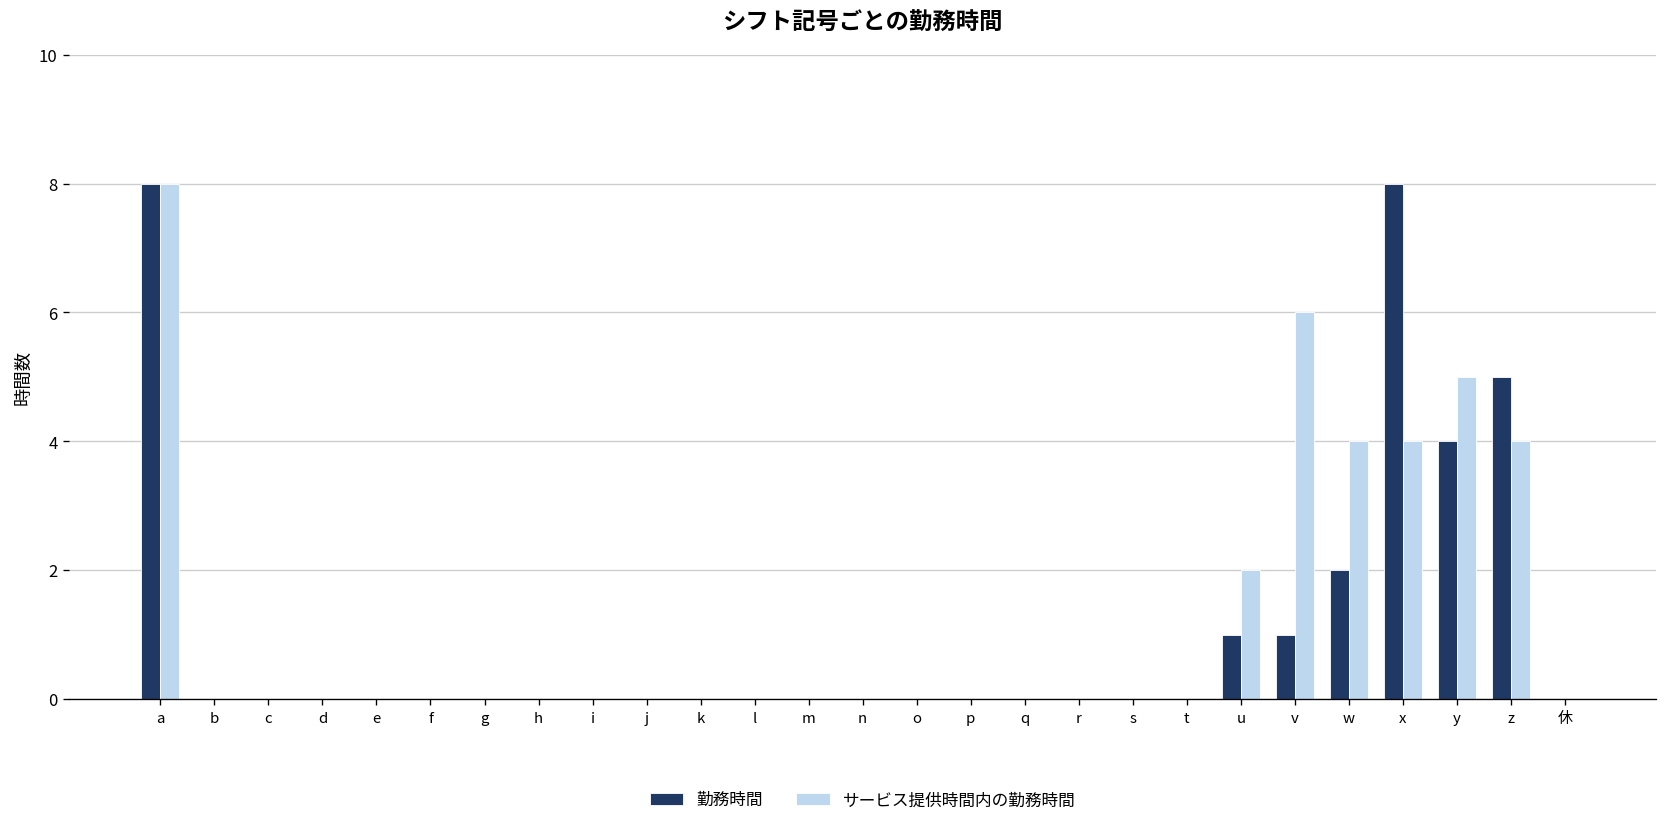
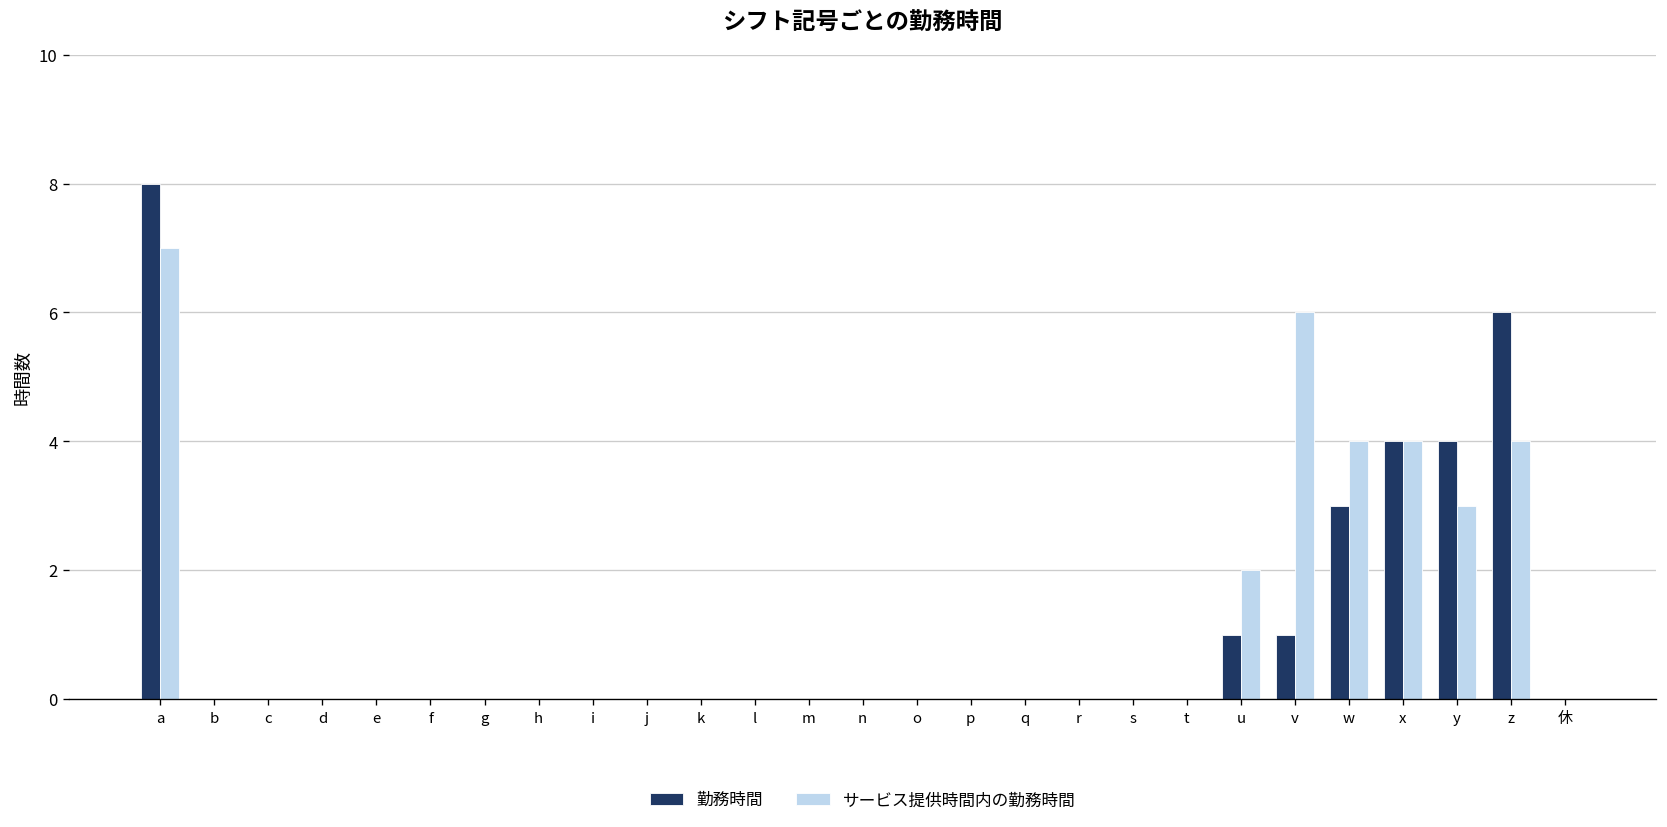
  {
    "勤務時間": {
      "a": 8,
      "b": 0,
      "c": 0,
      "d": 0,
      "e": 0,
      "f": 0,
      "g": 0,
      "h": 0,
      "i": 0,
      "j": 0,
      "k": 0,
      "l": 0,
      "m": 0,
      "n": 0,
      "o": 0,
      "p": 0,
      "q": 0,
      "r": 0,
      "s": 0,
      "t": 0,
      "u": 1,
      "v": 1,
-     "w": 2,
-     "x": 8,
+     "w": 3,
+     "x": 4,
      "y": 4,
-     "z": 5,
+     "z": 6,
      "休": 0
    },
    "サービス提供時間内の勤務時間": {
-     "a": 8,
+     "a": 7,
      "b": 0,
      "c": 0,
      "d": 0,
      "e": 0,
      "f": 0,
      "g": 0,
      "h": 0,
      "i": 0,
      "j": 0,
      "k": 0,
      "l": 0,
      "m": 0,
      "n": 0,
      "o": 0,
      "p": 0,
      "q": 0,
      "r": 0,
      "s": 0,
      "t": 0,
      "u": 2,
      "v": 6,
      "w": 4,
      "x": 4,
-     "y": 5,
+     "y": 3,
      "z": 4,
      "休": 0
    }
  }
